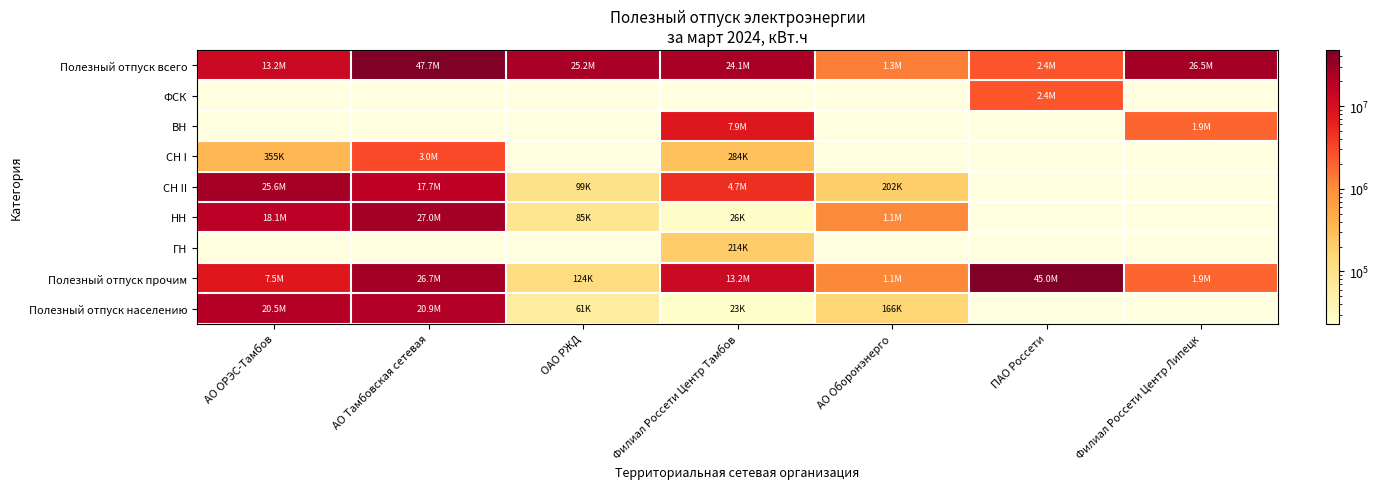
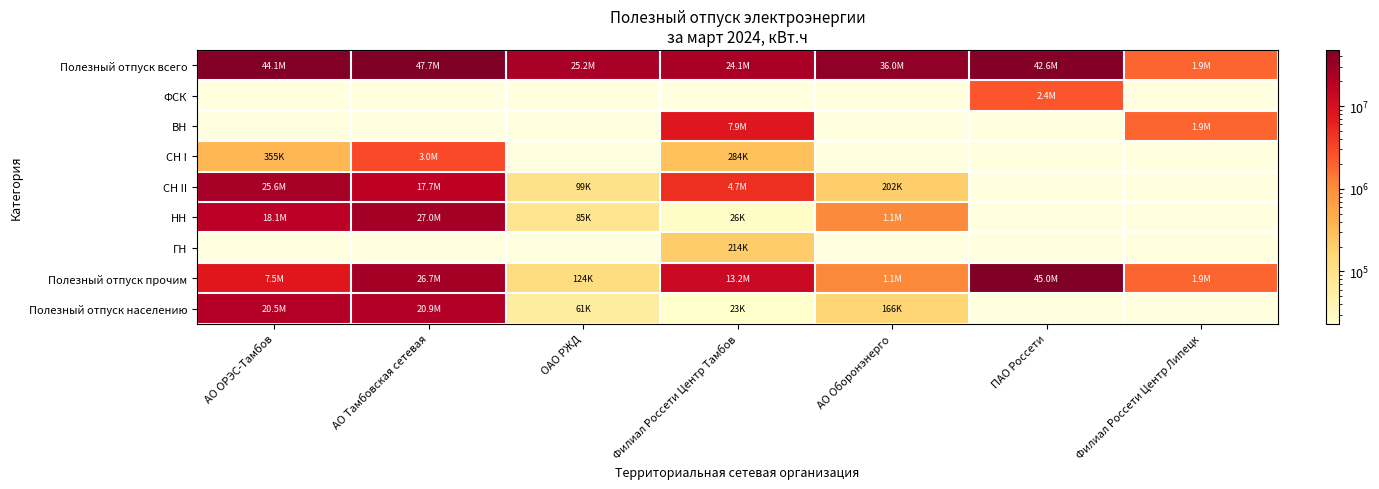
  {
    "Полезный отпуск всего": {
-     "АО ОРЭС-Тамбов": "13.2M",
+     "АО ОРЭС-Тамбов": "44.1M",
      "АО Тамбовская сетевая": "47.7M",
      "ОАО РЖД": "25.2M",
      "Филиал Россети Центр Тамбов": "24.1M",
-     "АО Оборонэнерго": "1.3M",
-     "ПАО Россети": "2.4M",
-     "Филиал Россети Центр Липецк": "26.5M"
+     "АО Оборонэнерго": "36.0M",
+     "ПАО Россети": "42.6M",
+     "Филиал Россети Центр Липецк": "1.9M"
    },
    "ФСК": {
      "ПАО Россети": "2.4M"
    },
    "ВН": {
      "Филиал Россети Центр Тамбов": "7.9M",
      "Филиал Россети Центр Липецк": "1.9M"
    },
    "СН I": {
      "АО ОРЭС-Тамбов": "355K",
      "АО Тамбовская сетевая": "3.0M",
      "Филиал Россети Центр Тамбов": "284K"
    },
    "СН II": {
      "АО ОРЭС-Тамбов": "25.6M",
      "АО Тамбовская сетевая": "17.7M",
      "ОАО РЖД": "99K",
      "Филиал Россети Центр Тамбов": "4.7M",
      "АО Оборонэнерго": "202K"
    },
    "НН": {
      "АО ОРЭС-Тамбов": "18.1M",
      "АО Тамбовская сетевая": "27.0M",
      "ОАО РЖД": "85K",
      "Филиал Россети Центр Тамбов": "26K",
      "АО Оборонэнерго": "1.1M"
    },
    "ГН": {
      "Филиал Россети Центр Тамбов": "214K"
    },
    "Полезный отпуск прочим": {
      "АО ОРЭС-Тамбов": "7.5M",
      "АО Тамбовская сетевая": "26.7M",
      "ОАО РЖД": "124K",
      "Филиал Россети Центр Тамбов": "13.2M",
      "АО Оборонэнерго": "1.1M",
      "ПАО Россети": "45.0M",
      "Филиал Россети Центр Липецк": "1.9M"
    },
    "Полезный отпуск населению": {
      "АО ОРЭС-Тамбов": "20.5M",
      "АО Тамбовская сетевая": "20.9M",
      "ОАО РЖД": "61K",
      "Филиал Россети Центр Тамбов": "23K",
      "АО Оборонэнерго": "166K"
    }
  }
